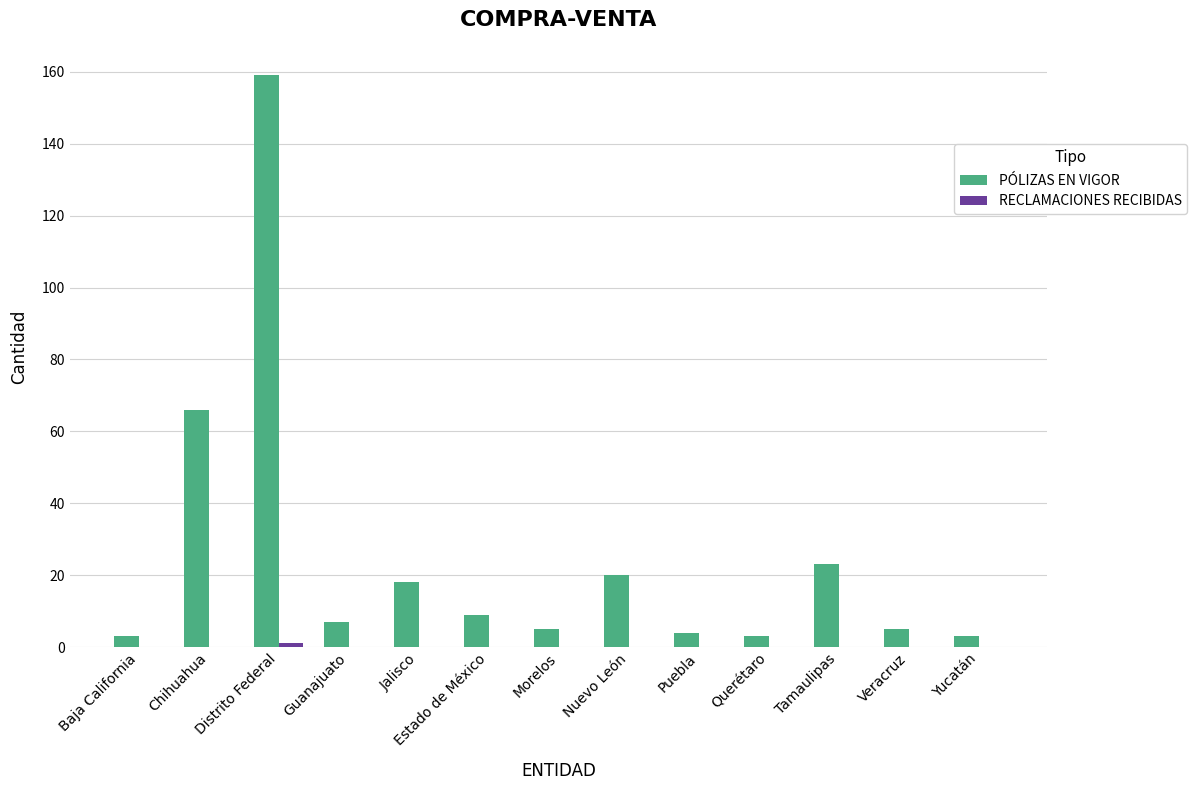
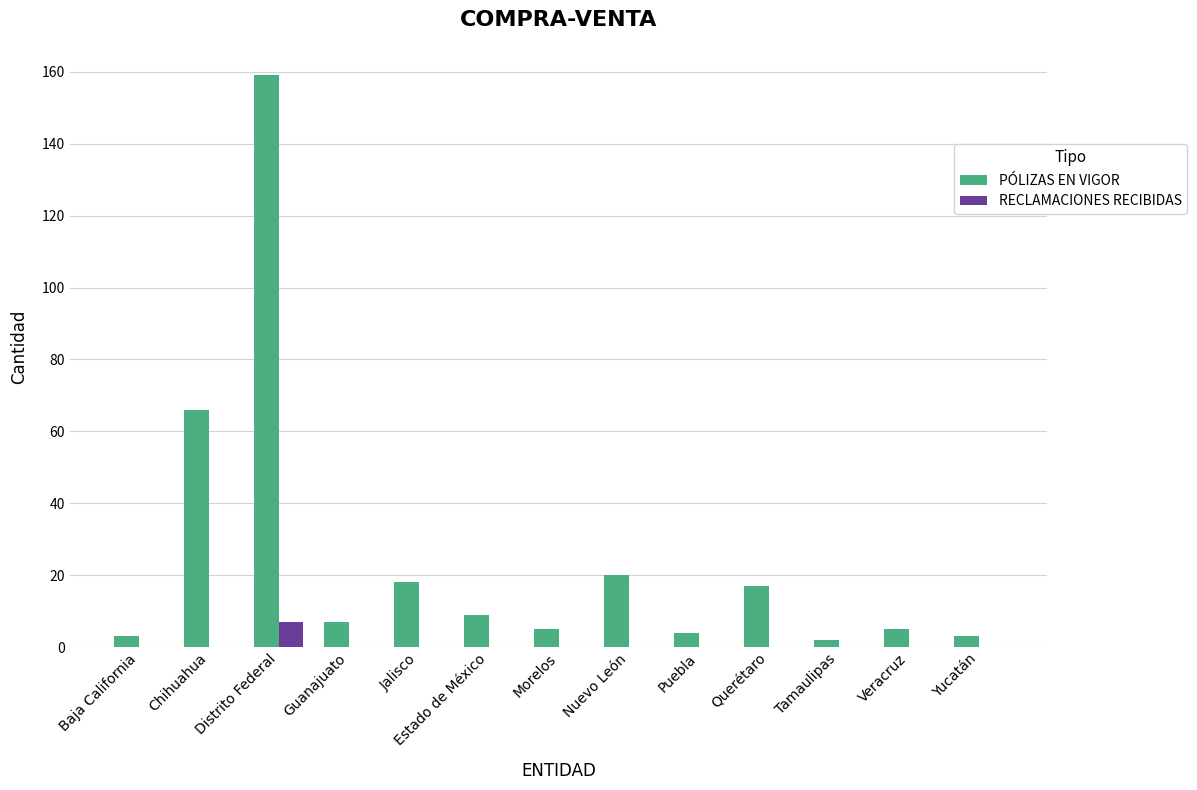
  {
    "PÓLIZAS EN VIGOR": {
      "Baja California": 3,
      "Chihuahua": 66,
      "Distrito Federal": 159,
      "Guanajuato": 7,
      "Jalisco": 18,
      "Estado de México": 9,
      "Morelos": 5,
      "Nuevo León": 20,
      "Puebla": 4,
-     "Querétaro": 3,
-     "Tamaulipas": 23,
+     "Querétaro": 17,
+     "Tamaulipas": 2,
      "Veracruz": 5,
      "Yucatán": 3
    },
    "RECLAMACIONES RECIBIDAS": {
      "Baja California": 0,
      "Chihuahua": 0,
-     "Distrito Federal": 1,
+     "Distrito Federal": 7,
      "Guanajuato": 0,
      "Jalisco": 0,
      "Estado de México": 0,
      "Morelos": 0,
      "Nuevo León": 0,
      "Puebla": 0,
      "Querétaro": 0,
      "Tamaulipas": 0,
      "Veracruz": 0,
      "Yucatán": 0
    }
  }
